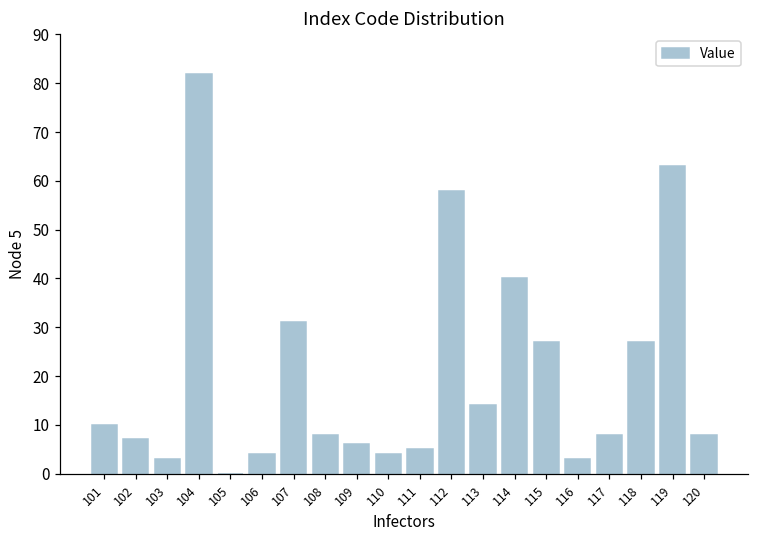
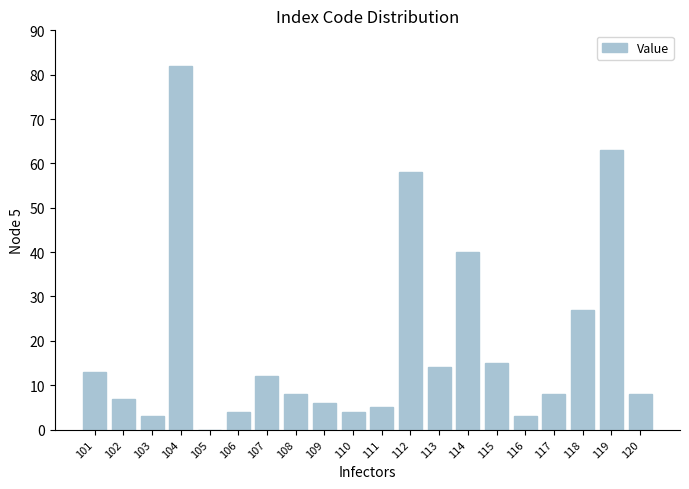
  {
-   "101": 10,
+   "101": 13,
    "102": 7,
    "103": 3,
    "104": 82,
    "105": 0,
    "106": 4,
-   "107": 31,
+   "107": 12,
    "108": 8,
    "109": 6,
    "110": 4,
    "111": 5,
    "112": 58,
    "113": 14,
    "114": 40,
-   "115": 27,
+   "115": 15,
    "116": 3,
    "117": 8,
    "118": 27,
    "119": 63,
    "120": 8
  }
